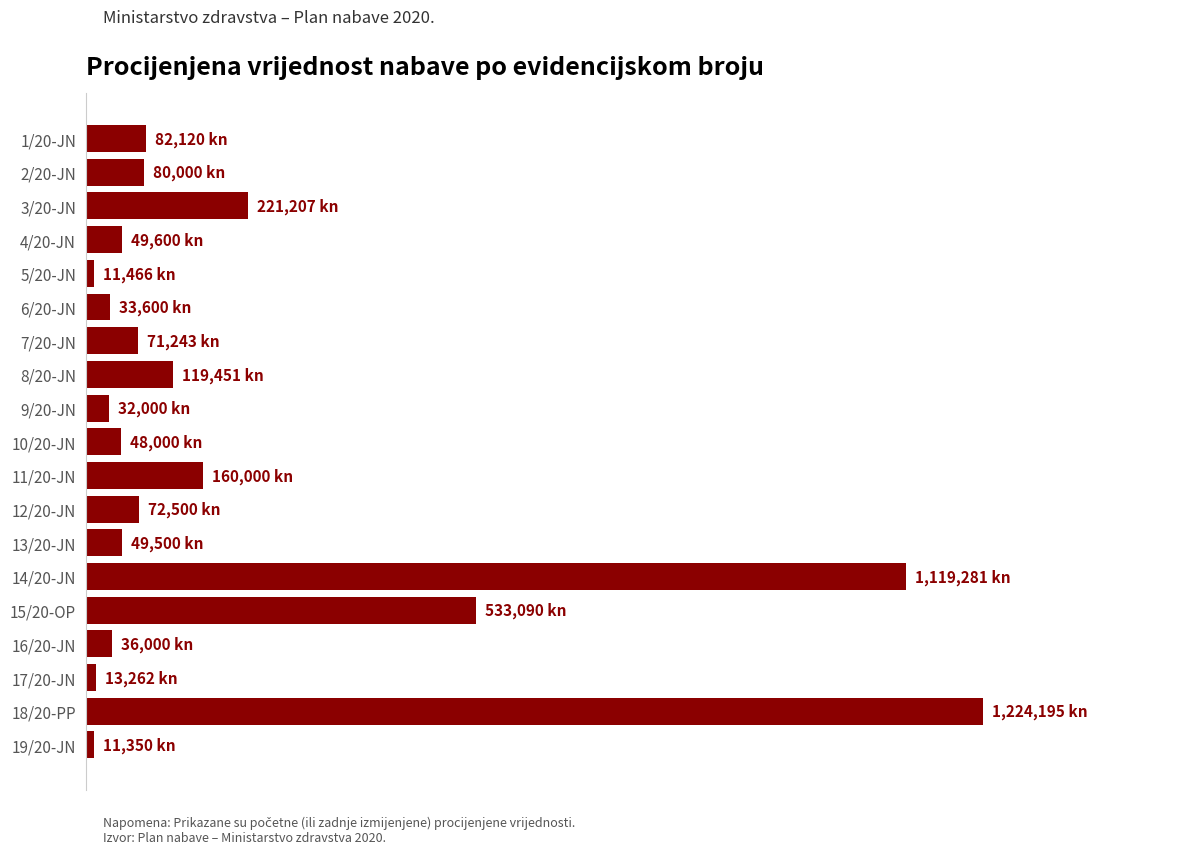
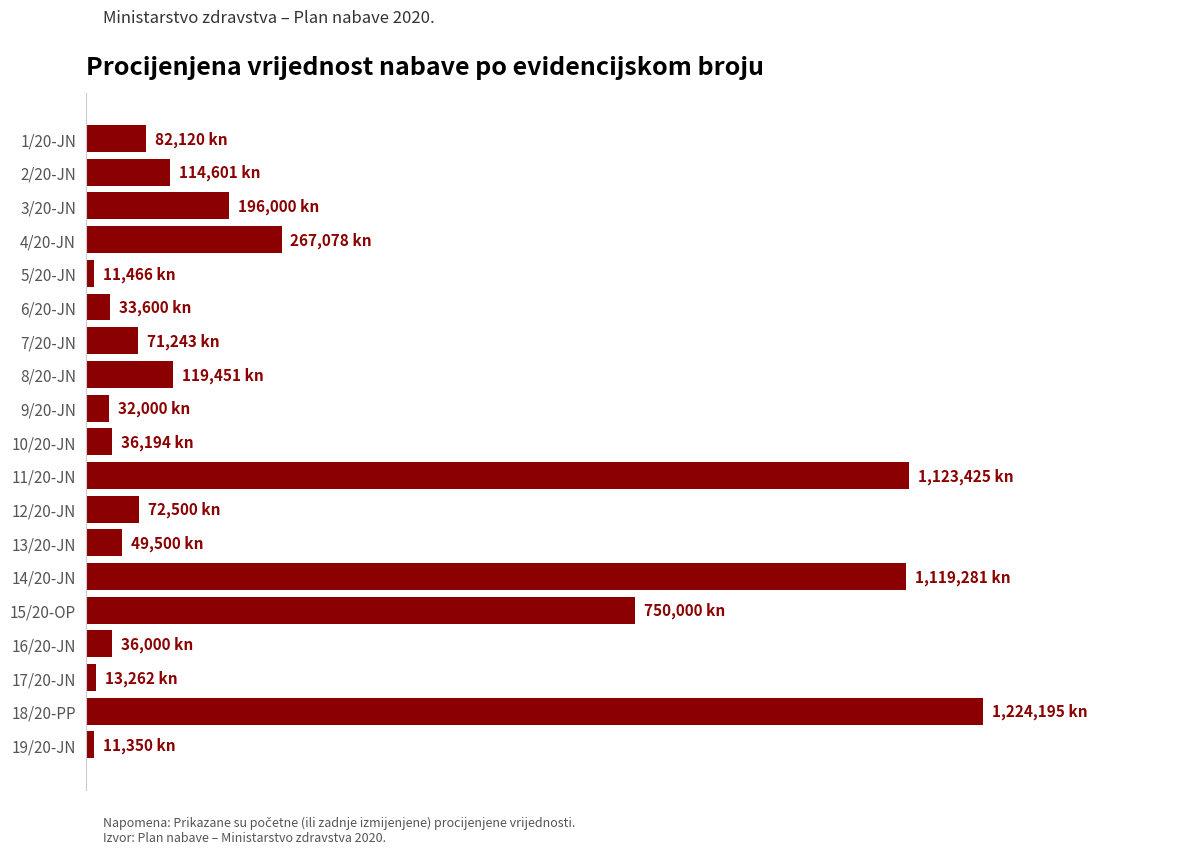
  {
    "1/20-JN": "82,120",
-   "2/20-JN": "80,000",
-   "3/20-JN": "221,207",
-   "4/20-JN": "49,600",
+   "2/20-JN": "114,601",
+   "3/20-JN": "196,000",
+   "4/20-JN": "267,078",
    "5/20-JN": "11,466",
    "6/20-JN": "33,600",
    "7/20-JN": "71,243",
    "8/20-JN": "119,451",
    "9/20-JN": "32,000",
-   "10/20-JN": "48,000",
-   "11/20-JN": "160,000",
+   "10/20-JN": "36,194",
+   "11/20-JN": "1,123,425",
    "12/20-JN": "72,500",
    "13/20-JN": "49,500",
    "14/20-JN": "1,119,281",
-   "15/20-OP": "533,090",
+   "15/20-OP": "750,000",
    "16/20-JN": "36,000",
    "17/20-JN": "13,262",
    "18/20-PP": "1,224,195",
    "19/20-JN": "11,350"
  }
